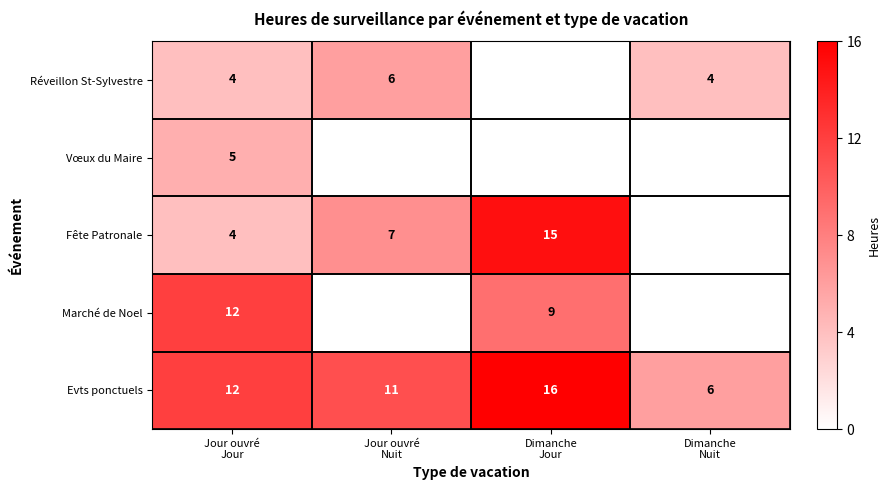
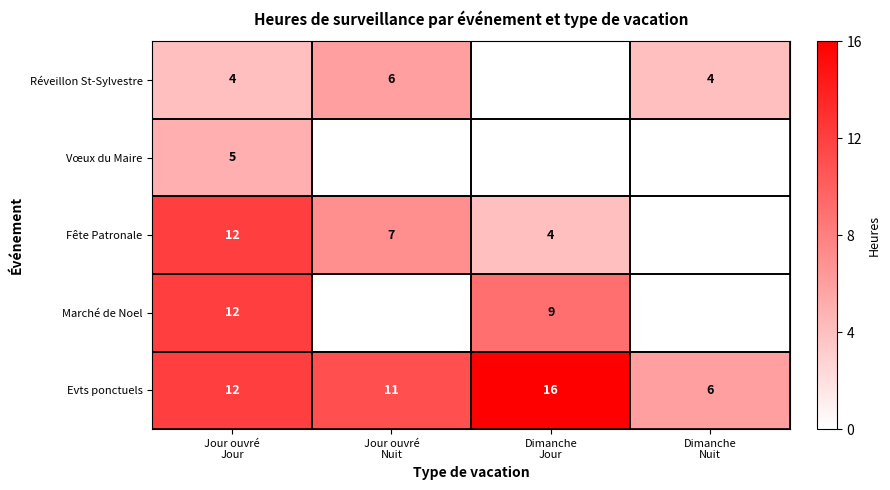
  {
    "Réveillon St-Sylvestre": {
      "Jour ouvré Jour": 4,
      "Jour ouvré Nuit": 6,
      "Dimanche Nuit": 4
    },
    "Vœux du Maire": {
      "Jour ouvré Jour": 5
    },
    "Fête Patronale": {
-     "Jour ouvré Jour": 4,
+     "Jour ouvré Jour": 12,
      "Jour ouvré Nuit": 7,
-     "Dimanche Jour": 15
+     "Dimanche Jour": 4
    },
    "Marché de Noel": {
      "Jour ouvré Jour": 12,
      "Dimanche Jour": 9
    },
    "Evts ponctuels": {
      "Jour ouvré Jour": 12,
      "Jour ouvré Nuit": 11,
      "Dimanche Jour": 16,
      "Dimanche Nuit": 6
    }
  }
